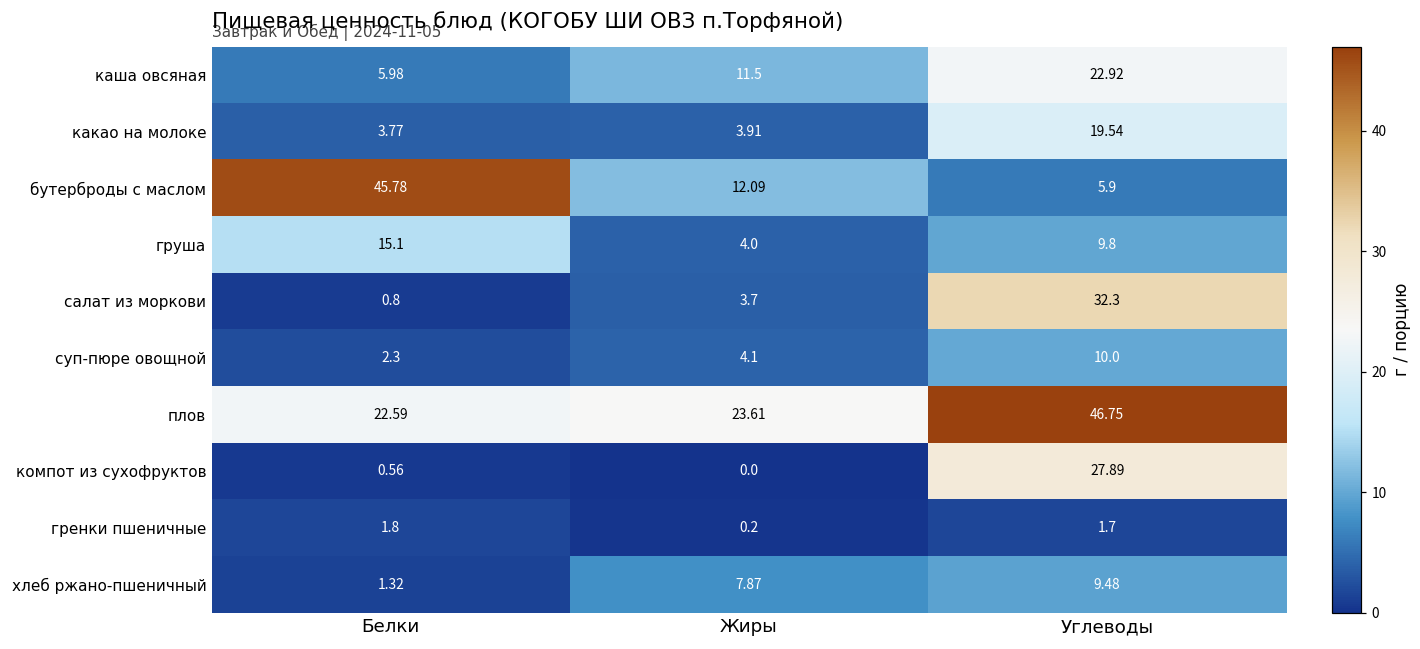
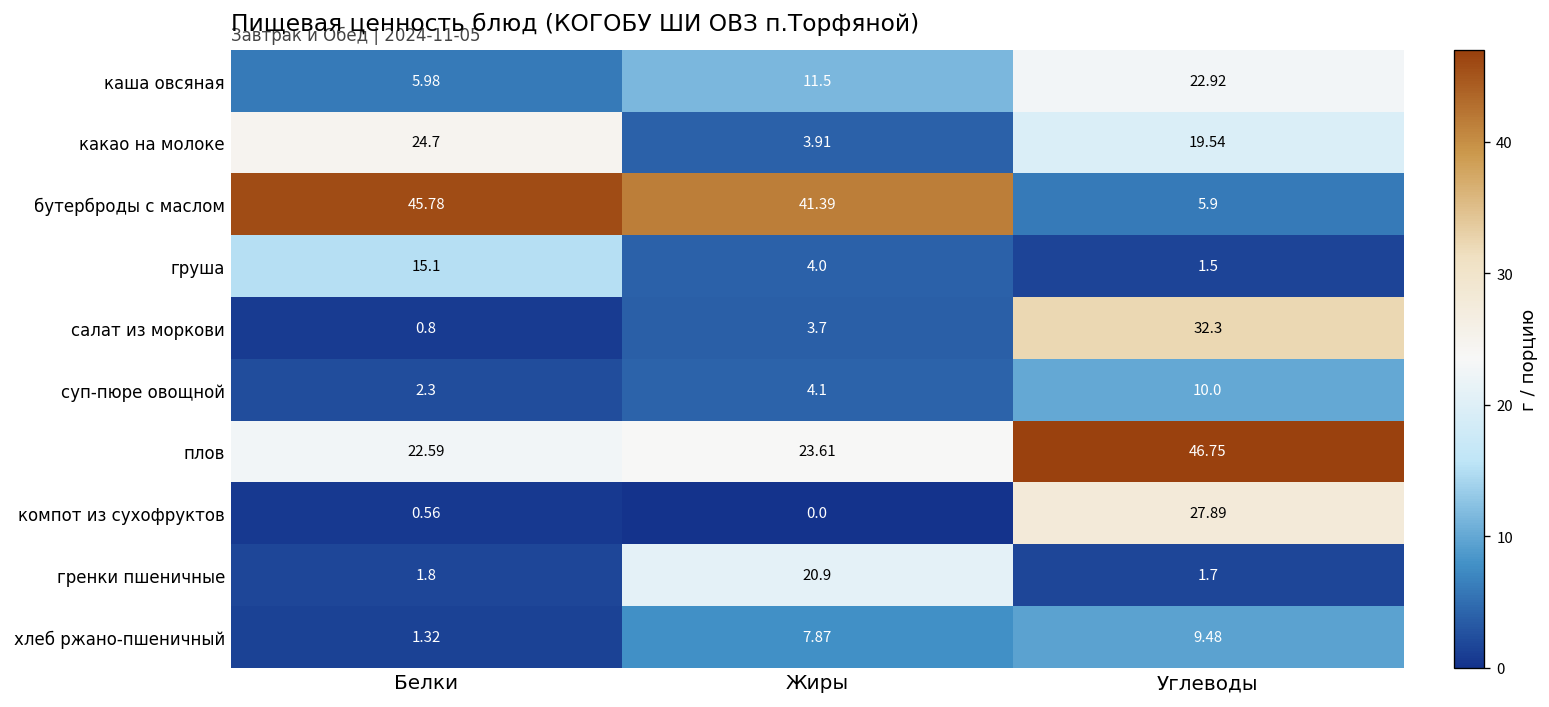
  {
    "каша овсяная": {
      "Белки": 5.98,
      "Жиры": 11.5,
      "Углеводы": 22.92
    },
    "какао на молоке": {
-     "Белки": 3.77,
+     "Белки": 24.7,
      "Жиры": 3.91,
      "Углеводы": 19.54
    },
    "бутерброды с маслом": {
      "Белки": 45.78,
-     "Жиры": 12.09,
+     "Жиры": 41.39,
      "Углеводы": 5.9
    },
    "груша": {
      "Белки": 15.1,
      "Жиры": 4.0,
-     "Углеводы": 9.8
+     "Углеводы": 1.5
    },
    "салат из моркови": {
      "Белки": 0.8,
      "Жиры": 3.7,
      "Углеводы": 32.3
    },
    "суп-пюре овощной": {
      "Белки": 2.3,
      "Жиры": 4.1,
      "Углеводы": 10.0
    },
    "плов": {
      "Белки": 22.59,
      "Жиры": 23.61,
      "Углеводы": 46.75
    },
    "компот из сухофруктов": {
      "Белки": 0.56,
      "Жиры": 0.0,
      "Углеводы": 27.89
    },
    "гренки пшеничные": {
      "Белки": 1.8,
-     "Жиры": 0.2,
+     "Жиры": 20.9,
      "Углеводы": 1.7
    },
    "хлеб ржано-пшеничный": {
      "Белки": 1.32,
      "Жиры": 7.87,
      "Углеводы": 9.48
    }
  }
